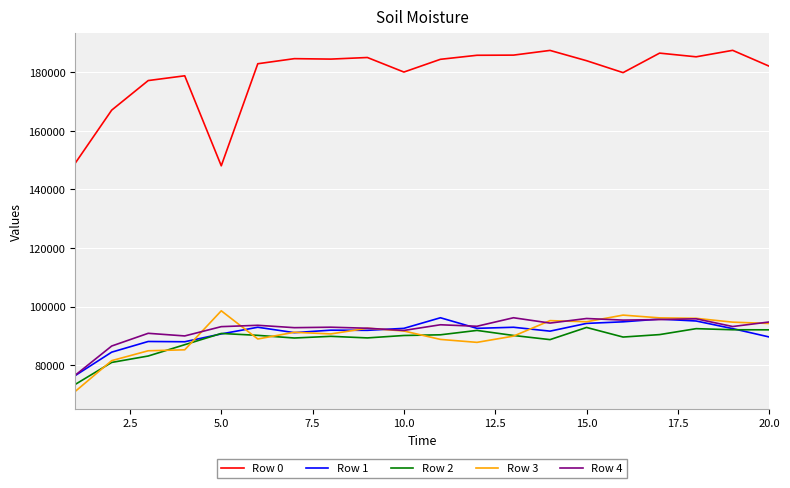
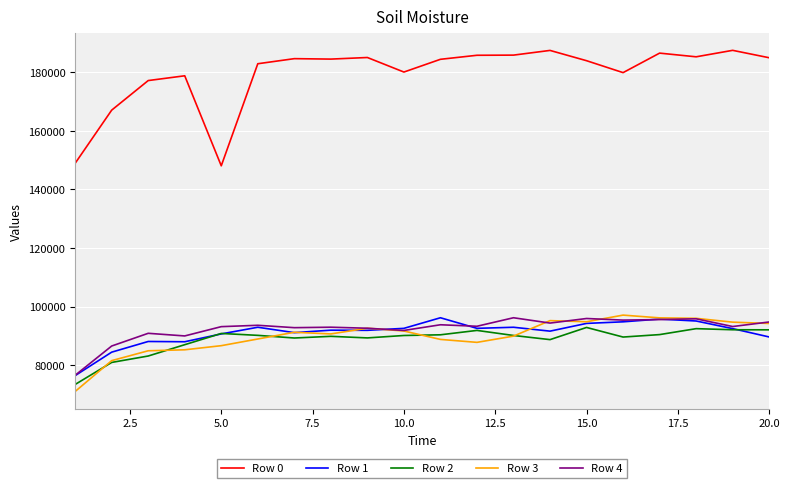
  {
    "Row 0": {
      "5.0": 148000,
      "10.0": 180000,
      "15.0": 184000,
-     "20.0": 182000
+     "20.0": 185000
    },
    "Row 1": {
      "20.0": 90000
    },
    "Row 2": {
      "10.0": 90000,
      "15.0": 93000,
      "20.0": 92000
    },
    "Row 3": {
-     "5.0": 99000
+     "5.0": 87000
    },
    "Row 4": {
      "5.0": 93000,
      "15.0": 96000
    }
  }
